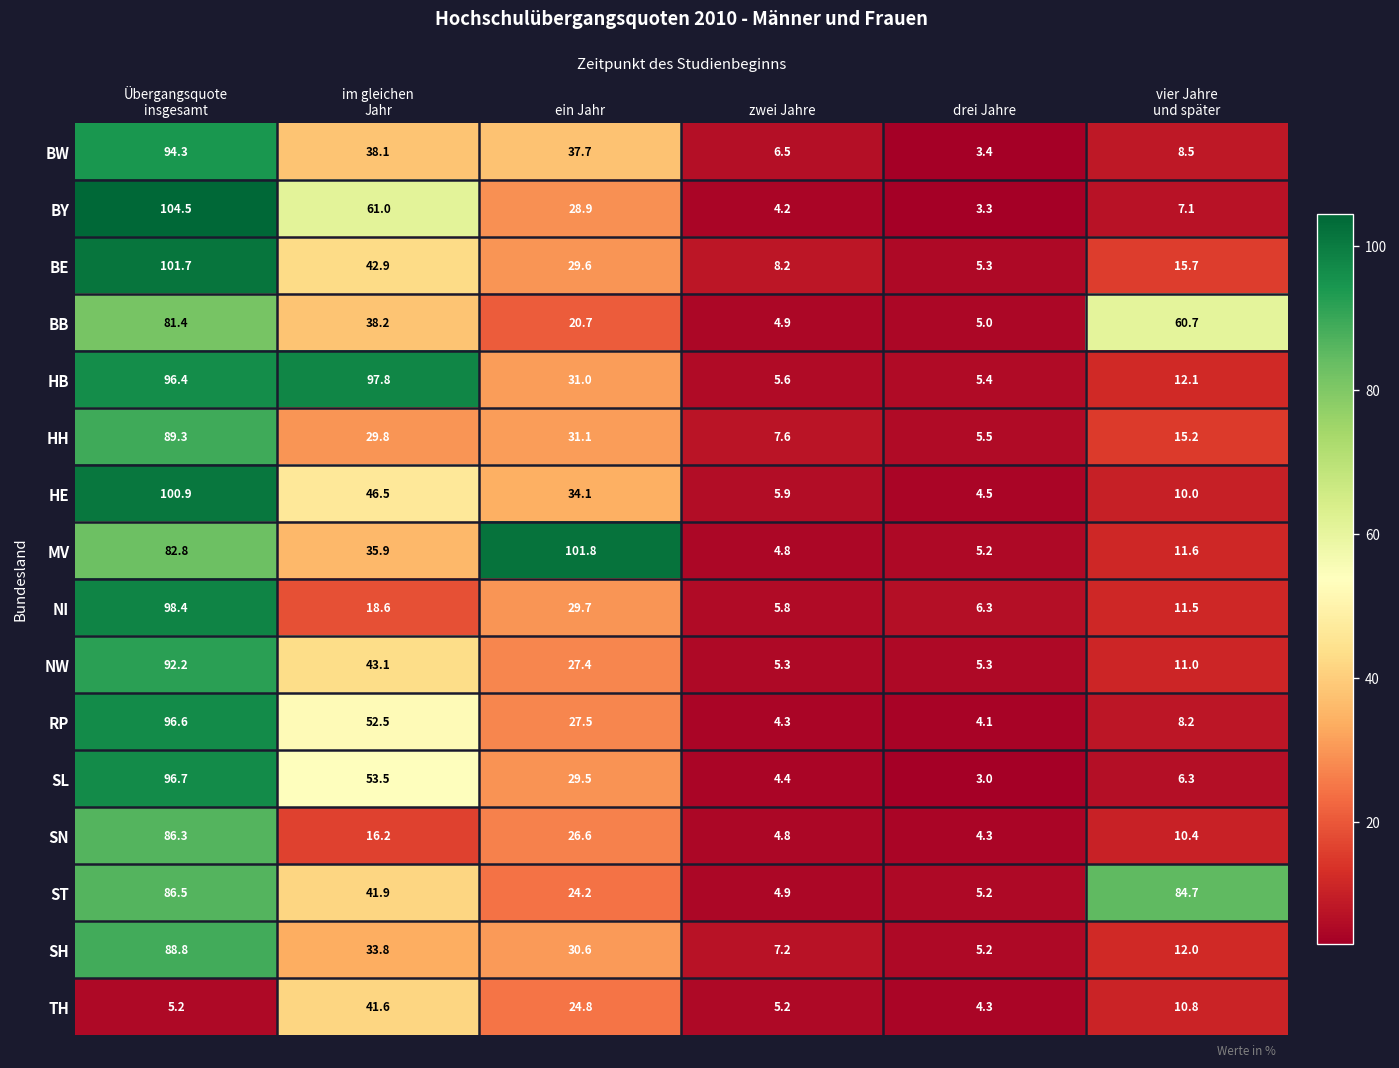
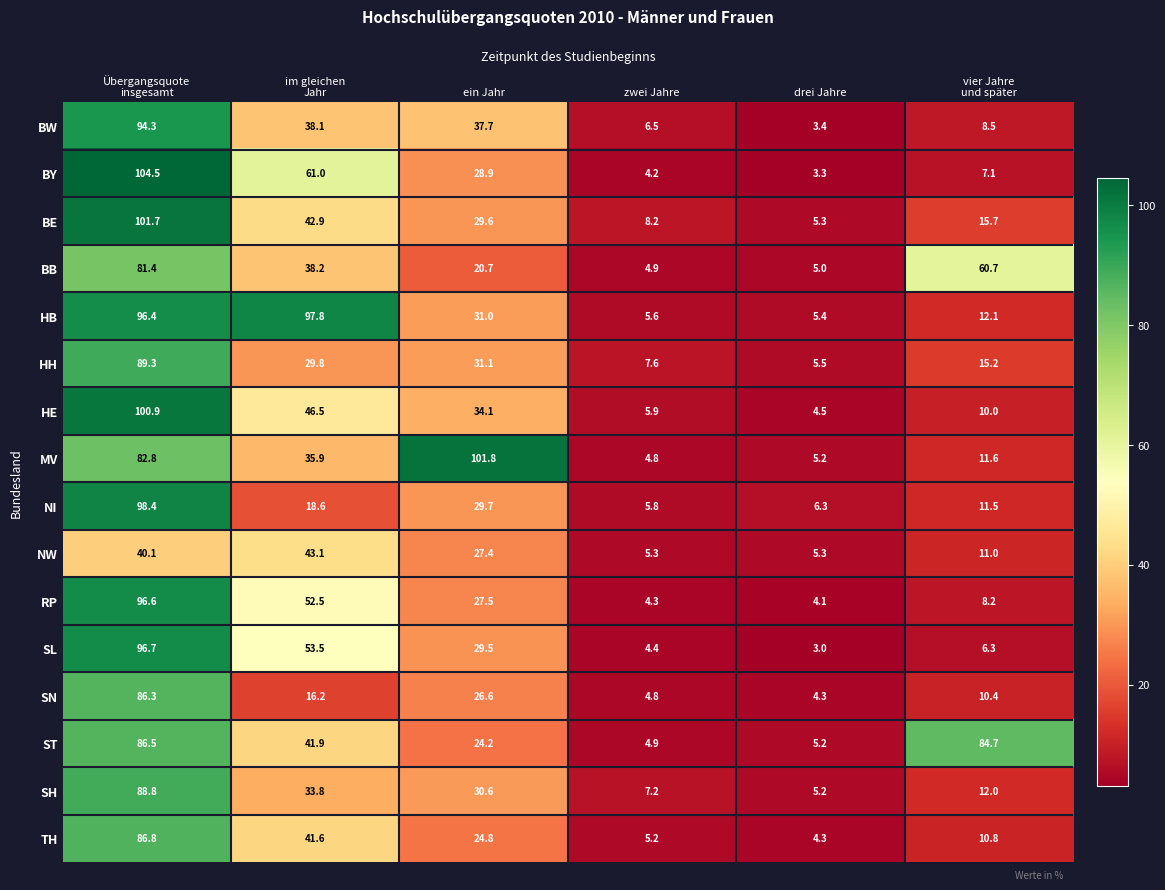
  {
    "BW": {
      "Übergangsquote insgesamt": 94.3,
      "im gleichen Jahr": 38.1,
      "ein Jahr": 37.7,
      "zwei Jahre": 6.5,
      "drei Jahre": 3.4,
      "vier Jahre und später": 8.5
    },
    "BY": {
      "Übergangsquote insgesamt": 104.5,
      "im gleichen Jahr": 61.0,
      "ein Jahr": 28.9,
      "zwei Jahre": 4.2,
      "drei Jahre": 3.3,
      "vier Jahre und später": 7.1
    },
    "BE": {
      "Übergangsquote insgesamt": 101.7,
      "im gleichen Jahr": 42.9,
      "ein Jahr": 29.6,
      "zwei Jahre": 8.2,
      "drei Jahre": 5.3,
      "vier Jahre und später": 15.7
    },
    "BB": {
      "Übergangsquote insgesamt": 81.4,
      "im gleichen Jahr": 38.2,
      "ein Jahr": 20.7,
      "zwei Jahre": 4.9,
      "drei Jahre": 5.0,
      "vier Jahre und später": 60.7
    },
    "HB": {
      "Übergangsquote insgesamt": 96.4,
      "im gleichen Jahr": 97.8,
      "ein Jahr": 31.0,
      "zwei Jahre": 5.6,
      "drei Jahre": 5.4,
      "vier Jahre und später": 12.1
    },
    "HH": {
      "Übergangsquote insgesamt": 89.3,
      "im gleichen Jahr": 29.8,
      "ein Jahr": 31.1,
      "zwei Jahre": 7.6,
      "drei Jahre": 5.5,
      "vier Jahre und später": 15.2
    },
    "HE": {
      "Übergangsquote insgesamt": 100.9,
      "im gleichen Jahr": 46.5,
      "ein Jahr": 34.1,
      "zwei Jahre": 5.9,
      "drei Jahre": 4.5,
      "vier Jahre und später": 10.0
    },
    "MV": {
      "Übergangsquote insgesamt": 82.8,
      "im gleichen Jahr": 35.9,
      "ein Jahr": 101.8,
      "zwei Jahre": 4.8,
      "drei Jahre": 5.2,
      "vier Jahre und später": 11.6
    },
    "NI": {
      "Übergangsquote insgesamt": 98.4,
      "im gleichen Jahr": 18.6,
      "ein Jahr": 29.7,
      "zwei Jahre": 5.8,
      "drei Jahre": 6.3,
      "vier Jahre und später": 11.5
    },
    "NW": {
-     "Übergangsquote insgesamt": 92.2,
+     "Übergangsquote insgesamt": 40.1,
      "im gleichen Jahr": 43.1,
      "ein Jahr": 27.4,
      "zwei Jahre": 5.3,
      "drei Jahre": 5.3,
      "vier Jahre und später": 11.0
    },
    "RP": {
      "Übergangsquote insgesamt": 96.6,
      "im gleichen Jahr": 52.5,
      "ein Jahr": 27.5,
      "zwei Jahre": 4.3,
      "drei Jahre": 4.1,
      "vier Jahre und später": 8.2
    },
    "SL": {
      "Übergangsquote insgesamt": 96.7,
      "im gleichen Jahr": 53.5,
      "ein Jahr": 29.5,
      "zwei Jahre": 4.4,
      "drei Jahre": 3.0,
      "vier Jahre und später": 6.3
    },
    "SN": {
      "Übergangsquote insgesamt": 86.3,
      "im gleichen Jahr": 16.2,
      "ein Jahr": 26.6,
      "zwei Jahre": 4.8,
      "drei Jahre": 4.3,
      "vier Jahre und später": 10.4
    },
    "ST": {
      "Übergangsquote insgesamt": 86.5,
      "im gleichen Jahr": 41.9,
      "ein Jahr": 24.2,
      "zwei Jahre": 4.9,
      "drei Jahre": 5.2,
      "vier Jahre und später": 84.7
    },
    "SH": {
      "Übergangsquote insgesamt": 88.8,
      "im gleichen Jahr": 33.8,
      "ein Jahr": 30.6,
      "zwei Jahre": 7.2,
      "drei Jahre": 5.2,
      "vier Jahre und später": 12.0
    },
    "TH": {
-     "Übergangsquote insgesamt": 5.2,
+     "Übergangsquote insgesamt": 86.8,
      "im gleichen Jahr": 41.6,
      "ein Jahr": 24.8,
      "zwei Jahre": 5.2,
      "drei Jahre": 4.3,
      "vier Jahre und später": 10.8
    }
  }
